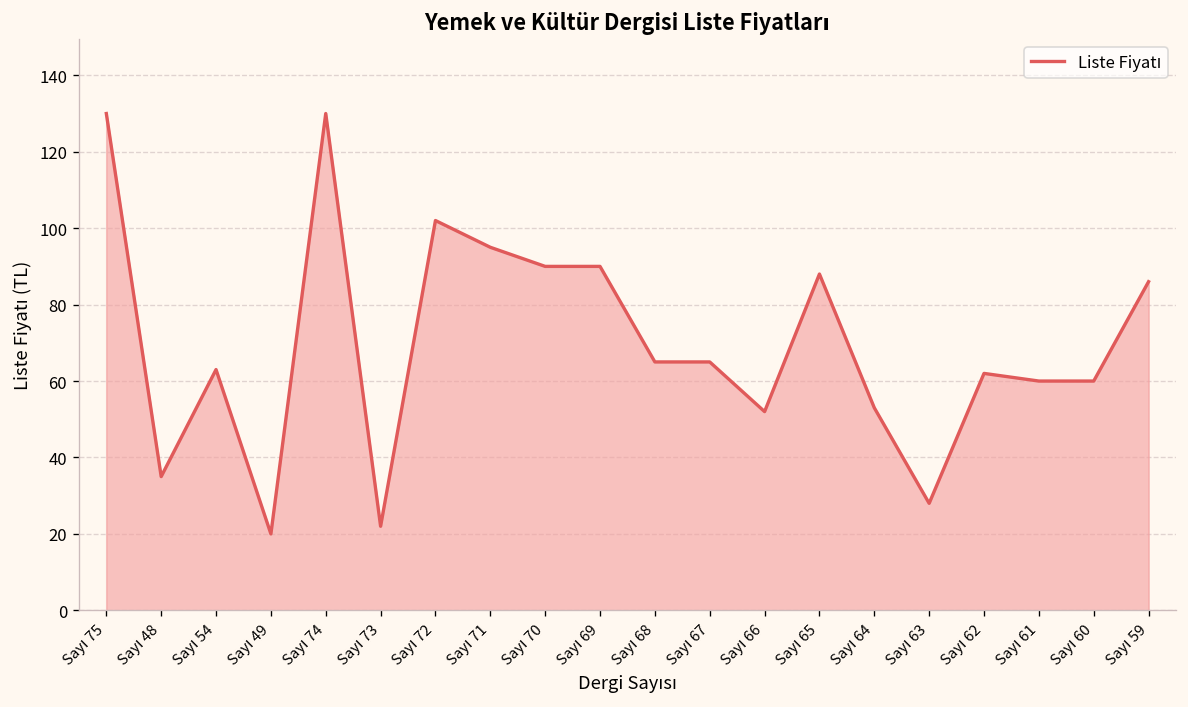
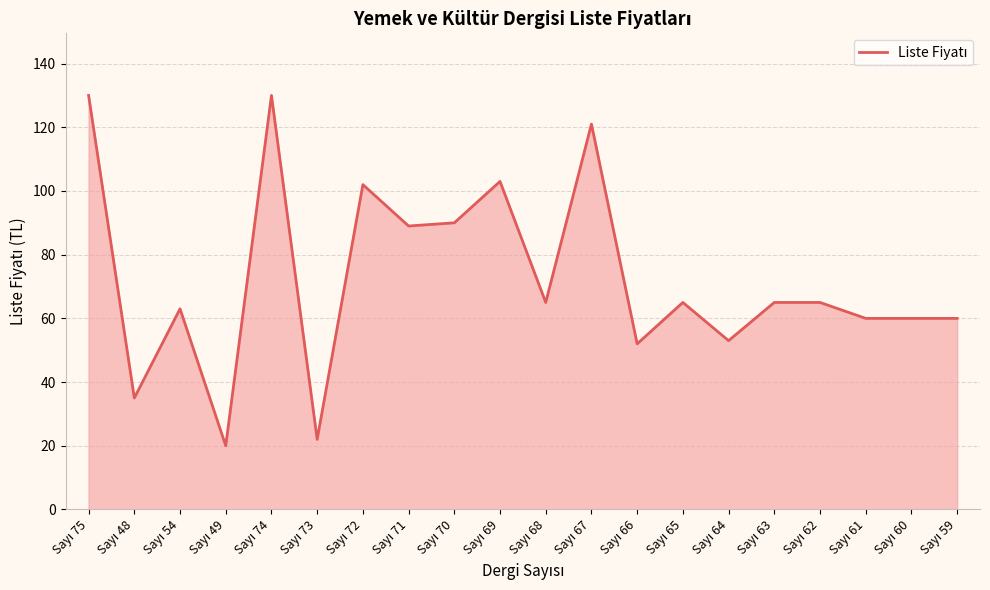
  {
    "Sayı 75": 130,
    "Sayı 48": 35,
    "Sayı 54": 63,
    "Sayı 49": 20,
    "Sayı 74": 130,
    "Sayı 73": 22,
    "Sayı 72": 102,
-   "Sayı 71": 95,
+   "Sayı 71": 89,
    "Sayı 70": 90,
-   "Sayı 69": 90,
+   "Sayı 69": 103,
    "Sayı 68": 65,
-   "Sayı 67": 65,
+   "Sayı 67": 121,
    "Sayı 66": 52,
-   "Sayı 65": 88,
+   "Sayı 65": 65,
    "Sayı 64": 53,
-   "Sayı 63": 28,
-   "Sayı 62": 62,
+   "Sayı 63": 65,
+   "Sayı 62": 65,
    "Sayı 61": 60,
    "Sayı 60": 60,
-   "Sayı 59": 86
+   "Sayı 59": 60
  }
